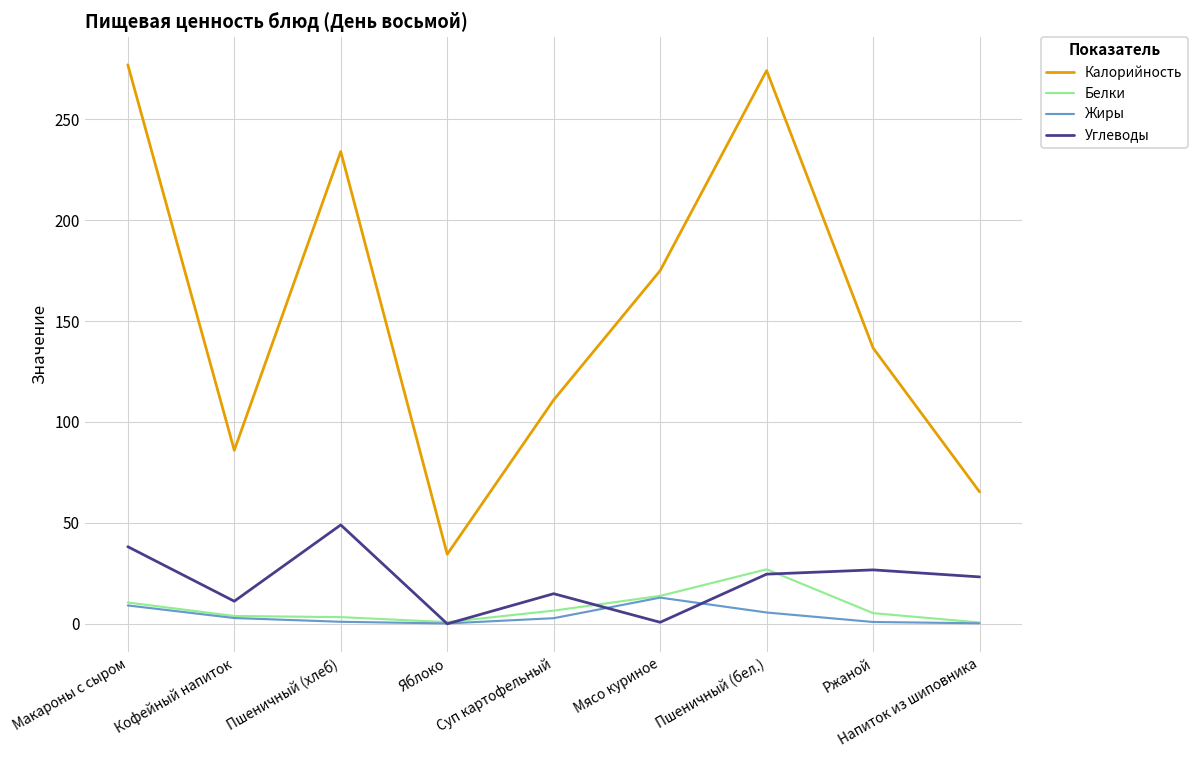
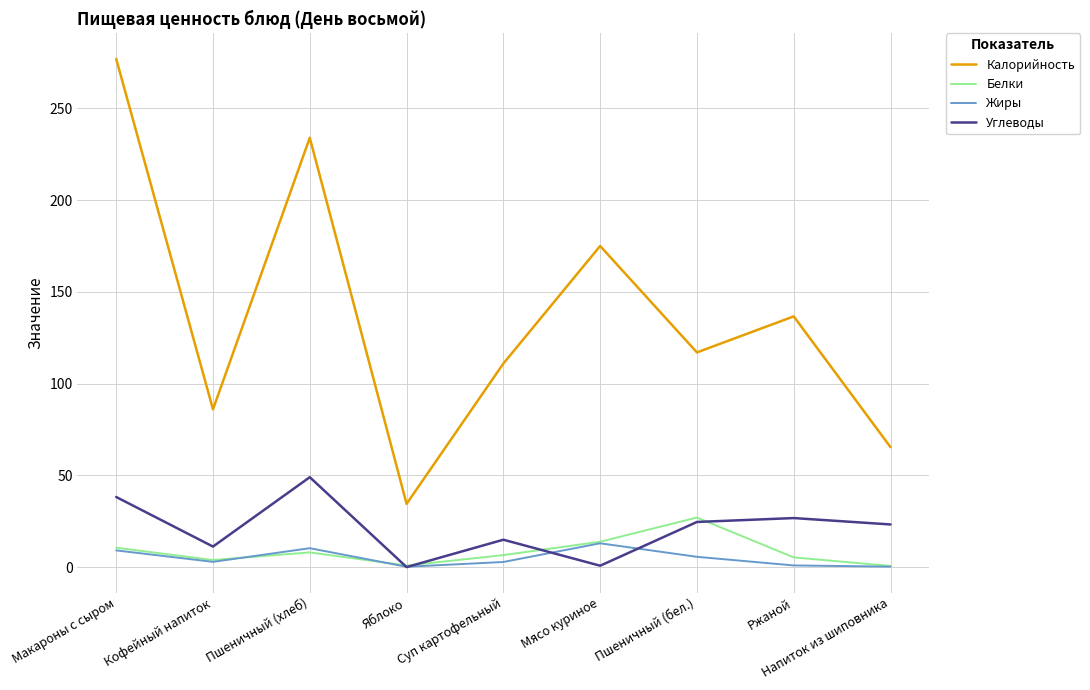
  {
    "Калорийность": {
      "Макароны с сыром": 277,
      "Кофейный напиток": 86,
      "Пшеничный (хлеб)": 234,
      "Яблоко": 34,
      "Суп картофельный": 111,
      "Мясо куриное": 175,
-     "Пшеничный (бел.)": 274,
+     "Пшеничный (бел.)": 117,
      "Ржаной": 137,
      "Напиток из шиповника": 65
    },
    "Белки": {
      "Макароны с сыром": 11,
-     "Пшеничный (хлеб)": 3,
+     "Пшеничный (хлеб)": 8,
      "Суп картофельный": 7,
      "Пшеничный (бел.)": 27,
      "Ржаной": 5
    },
    "Жиры": {
      "Макароны с сыром": 9,
-     "Пшеничный (хлеб)": 1,
+     "Пшеничный (хлеб)": 10,
      "Суп картофельный": 3,
      "Пшеничный (бел.)": 6,
      "Ржаной": 1
    },
    "Углеводы": {
      "Макароны с сыром": 38,
      "Кофейный напиток": 11,
      "Пшеничный (хлеб)": 49,
      "Суп картофельный": 15,
      "Мясо куриное": 1,
      "Пшеничный (бел.)": 25,
      "Ржаной": 27,
      "Напиток из шиповника": 23
    }
  }
